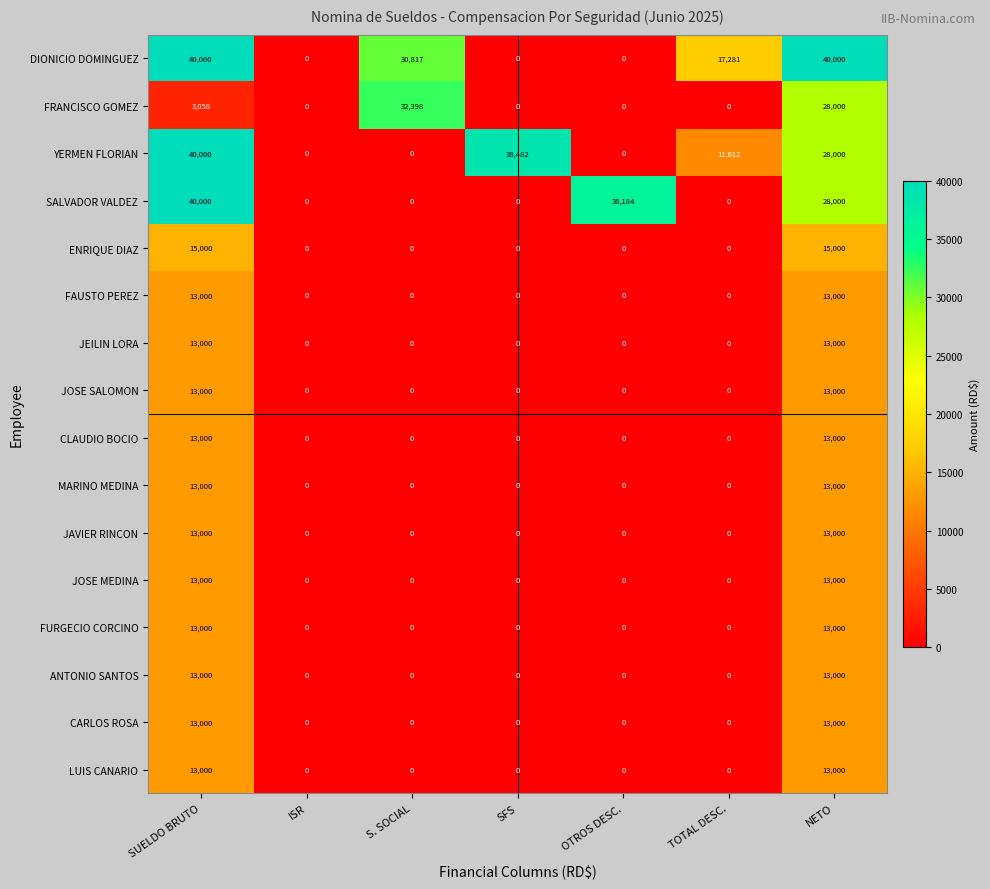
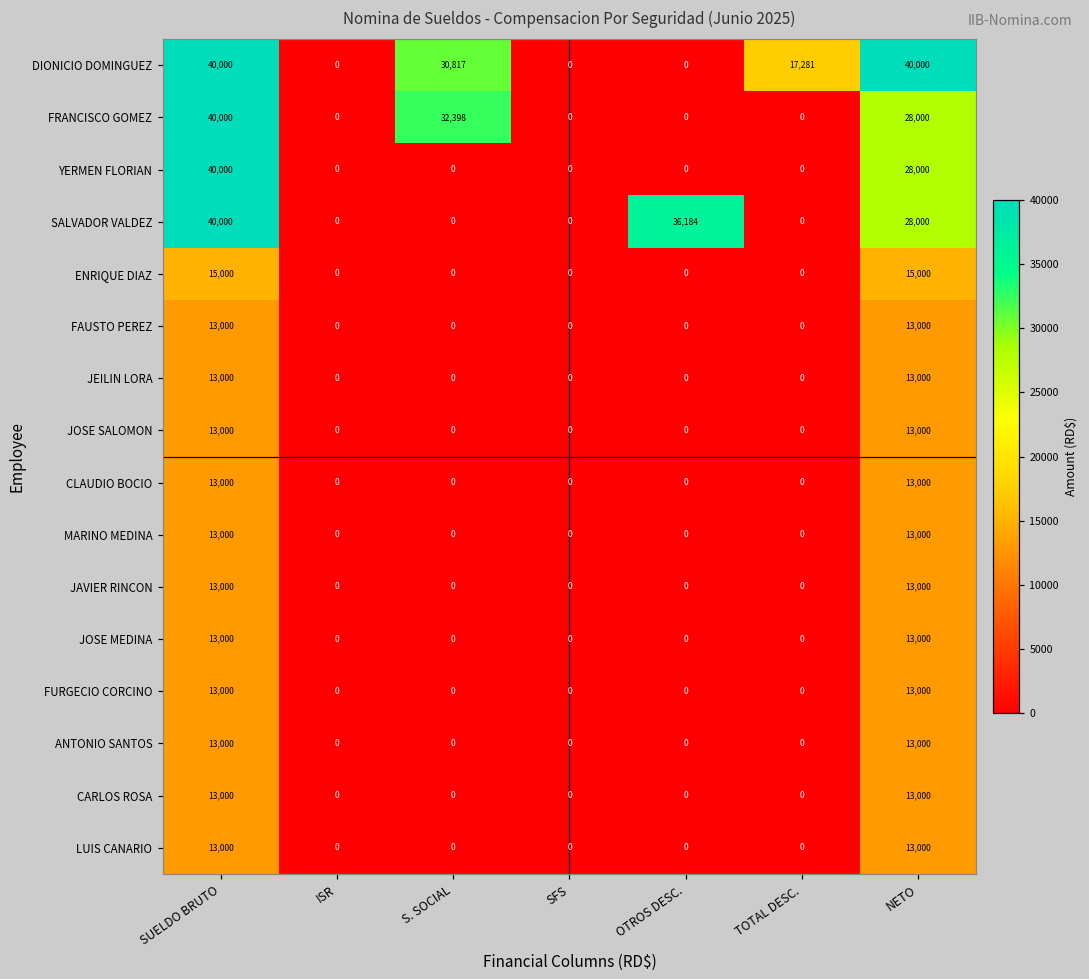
  {
    "DIONICIO DOMINGUEZ": {
      "SUELDO BRUTO": "40,000",
      "ISR": "0",
      "S. SOCIAL": "30,817",
      "SFS": "0",
      "OTROS DESC.": "0",
      "TOTAL DESC.": "17,281",
      "NETO": "40,000"
    },
    "FRANCISCO GOMEZ": {
-     "SUELDO BRUTO": "3,058",
+     "SUELDO BRUTO": "40,000",
      "ISR": "0",
      "S. SOCIAL": "32,398",
      "SFS": "0",
      "OTROS DESC.": "0",
      "TOTAL DESC.": "0",
      "NETO": "28,000"
    },
    "YERMEN FLORIAN": {
      "SUELDO BRUTO": "40,000",
      "ISR": "0",
      "S. SOCIAL": "0",
-     "SFS": "38,482",
+     "SFS": "0",
      "OTROS DESC.": "0",
-     "TOTAL DESC.": "11,612",
+     "TOTAL DESC.": "0",
      "NETO": "28,000"
    },
    "SALVADOR VALDEZ": {
      "SUELDO BRUTO": "40,000",
      "ISR": "0",
      "S. SOCIAL": "0",
      "SFS": "0",
      "OTROS DESC.": "36,184",
      "TOTAL DESC.": "0",
      "NETO": "28,000"
    },
    "ENRIQUE DIAZ": {
      "SUELDO BRUTO": "15,000",
      "ISR": "0",
      "S. SOCIAL": "0",
      "SFS": "0",
      "OTROS DESC.": "0",
      "TOTAL DESC.": "0",
      "NETO": "15,000"
    },
    "FAUSTO PEREZ": {
      "SUELDO BRUTO": "13,000",
      "ISR": "0",
      "S. SOCIAL": "0",
      "SFS": "0",
      "OTROS DESC.": "0",
      "TOTAL DESC.": "0",
      "NETO": "13,000"
    },
    "JEILIN LORA": {
      "SUELDO BRUTO": "13,000",
      "ISR": "0",
      "S. SOCIAL": "0",
      "SFS": "0",
      "OTROS DESC.": "0",
      "TOTAL DESC.": "0",
      "NETO": "13,000"
    },
    "JOSE SALOMON": {
      "SUELDO BRUTO": "13,000",
      "ISR": "0",
      "S. SOCIAL": "0",
      "SFS": "0",
      "OTROS DESC.": "0",
      "TOTAL DESC.": "0",
      "NETO": "13,000"
    },
    "CLAUDIO BOCIO": {
      "SUELDO BRUTO": "13,000",
      "ISR": "0",
      "S. SOCIAL": "0",
      "SFS": "0",
      "OTROS DESC.": "0",
      "TOTAL DESC.": "0",
      "NETO": "13,000"
    },
    "MARINO MEDINA": {
      "SUELDO BRUTO": "13,000",
      "ISR": "0",
      "S. SOCIAL": "0",
      "SFS": "0",
      "OTROS DESC.": "0",
      "TOTAL DESC.": "0",
      "NETO": "13,000"
    },
    "JAVIER RINCON": {
      "SUELDO BRUTO": "13,000",
      "ISR": "0",
      "S. SOCIAL": "0",
      "SFS": "0",
      "OTROS DESC.": "0",
      "TOTAL DESC.": "0",
      "NETO": "13,000"
    },
    "JOSE MEDINA": {
      "SUELDO BRUTO": "13,000",
      "ISR": "0",
      "S. SOCIAL": "0",
      "SFS": "0",
      "OTROS DESC.": "0",
      "TOTAL DESC.": "0",
      "NETO": "13,000"
    },
    "FURGECIO CORCINO": {
      "SUELDO BRUTO": "13,000",
      "ISR": "0",
      "S. SOCIAL": "0",
      "SFS": "0",
      "OTROS DESC.": "0",
      "TOTAL DESC.": "0",
      "NETO": "13,000"
    },
    "ANTONIO SANTOS": {
      "SUELDO BRUTO": "13,000",
      "ISR": "0",
      "S. SOCIAL": "0",
      "SFS": "0",
      "OTROS DESC.": "0",
      "TOTAL DESC.": "0",
      "NETO": "13,000"
    },
    "CARLOS ROSA": {
      "SUELDO BRUTO": "13,000",
      "ISR": "0",
      "S. SOCIAL": "0",
      "SFS": "0",
      "OTROS DESC.": "0",
      "TOTAL DESC.": "0",
      "NETO": "13,000"
    },
    "LUIS CANARIO": {
      "SUELDO BRUTO": "13,000",
      "ISR": "0",
      "S. SOCIAL": "0",
      "SFS": "0",
      "OTROS DESC.": "0",
      "TOTAL DESC.": "0",
      "NETO": "13,000"
    }
  }
